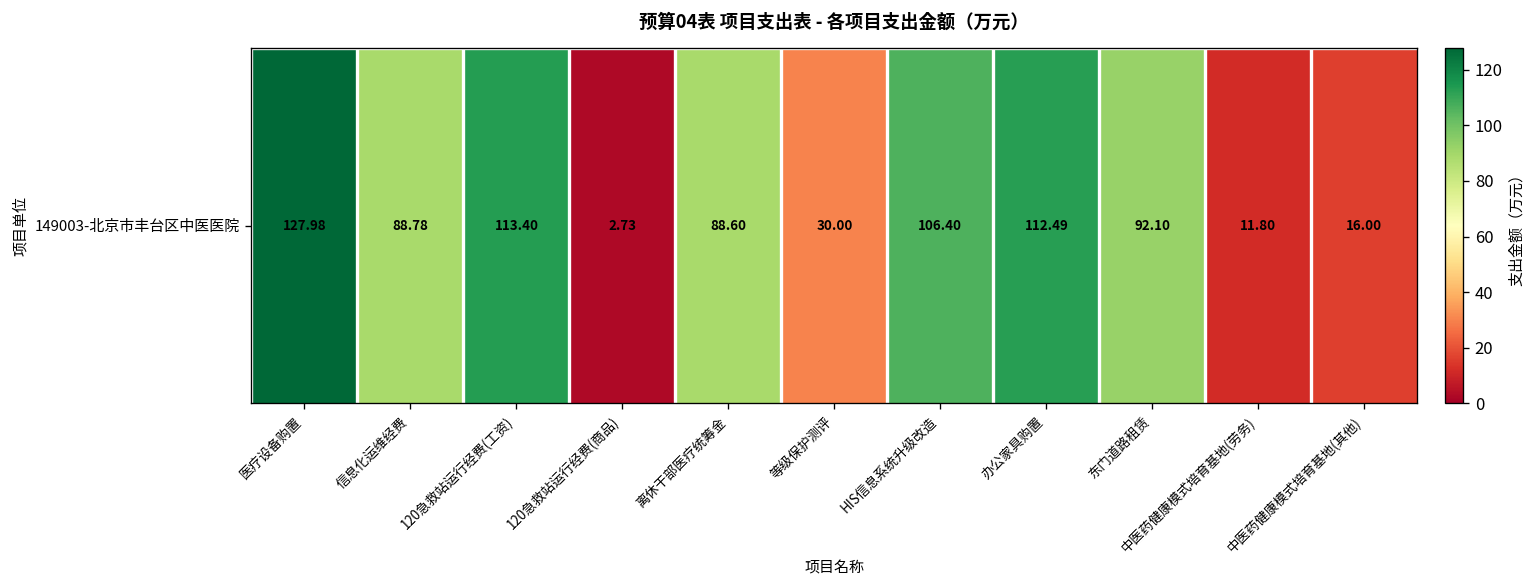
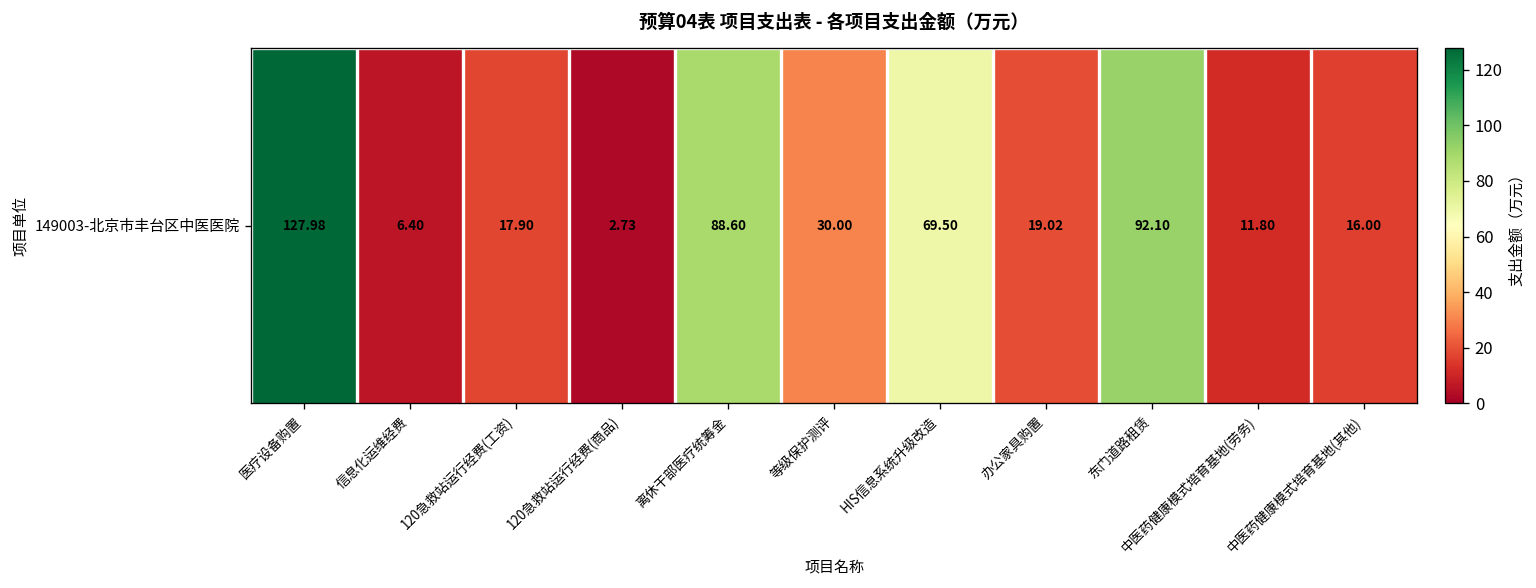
  {
    "149003-北京市丰台区中医医院": {
      "医疗设备购置": 127.98,
-     "信息化运维经费": 88.78,
-     "120急救站运行经费(工资)": 113.40,
+     "信息化运维经费": 6.40,
+     "120急救站运行经费(工资)": 17.90,
      "120急救站运行经费(商品)": 2.73,
      "离休干部医疗统筹金": 88.60,
      "等级保护测评": 30.00,
-     "HIS信息系统升级改造": 106.40,
-     "办公家具购置": 112.49,
+     "HIS信息系统升级改造": 69.50,
+     "办公家具购置": 19.02,
      "东门道路租赁": 92.10,
      "中医药健康模式培育基地(劳务)": 11.80,
      "中医药健康模式培育基地(其他)": 16.00
    }
  }
